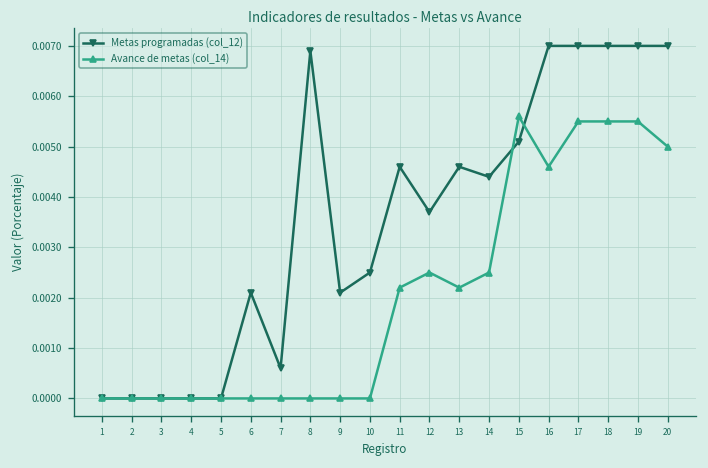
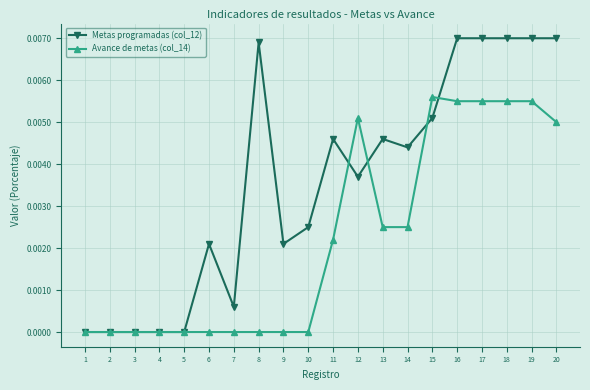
  {
    "Metas programadas (col_12)": {
      "6": 0.0021,
      "7": 0.0006,
      "8": 0.0069,
      "9": 0.0021,
      "10": 0.0025,
      "11": 0.0046,
      "12": 0.0037,
      "13": 0.0046,
      "14": 0.0044,
      "15": 0.0051,
      "16": 0.0070,
      "17": 0.0070,
      "18": 0.0070,
      "19": 0.0070,
      "20": 0.0070
    },
    "Avance de metas (col_14)": {
      "6": 0.0000,
      "7": 0.0000,
      "8": 0.0000,
      "9": 0.0000,
      "10": 0.0000,
      "11": 0.0022,
-     "12": 0.0025,
-     "13": 0.0022,
+     "12": 0.0051,
+     "13": 0.0025,
      "14": 0.0025,
      "15": 0.0056,
-     "16": 0.0046,
+     "16": 0.0055,
      "17": 0.0055,
      "18": 0.0055,
      "19": 0.0055,
      "20": 0.0050
    }
  }
